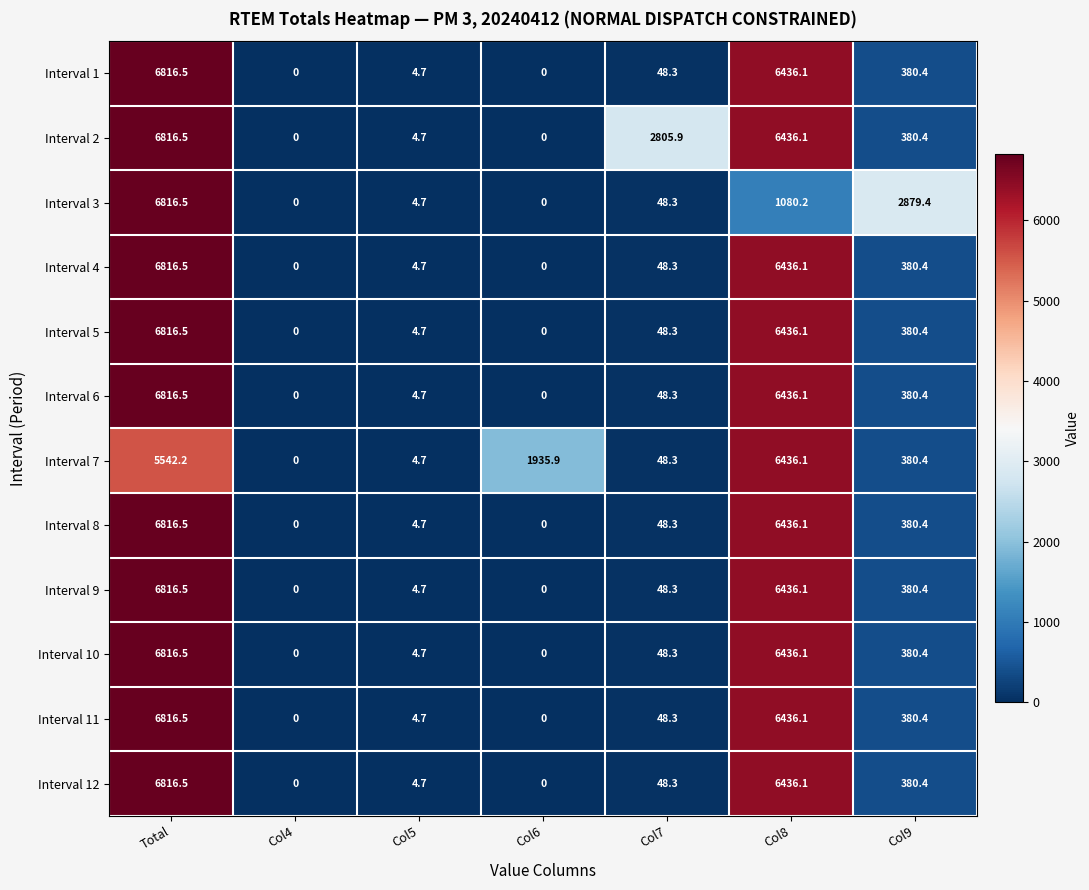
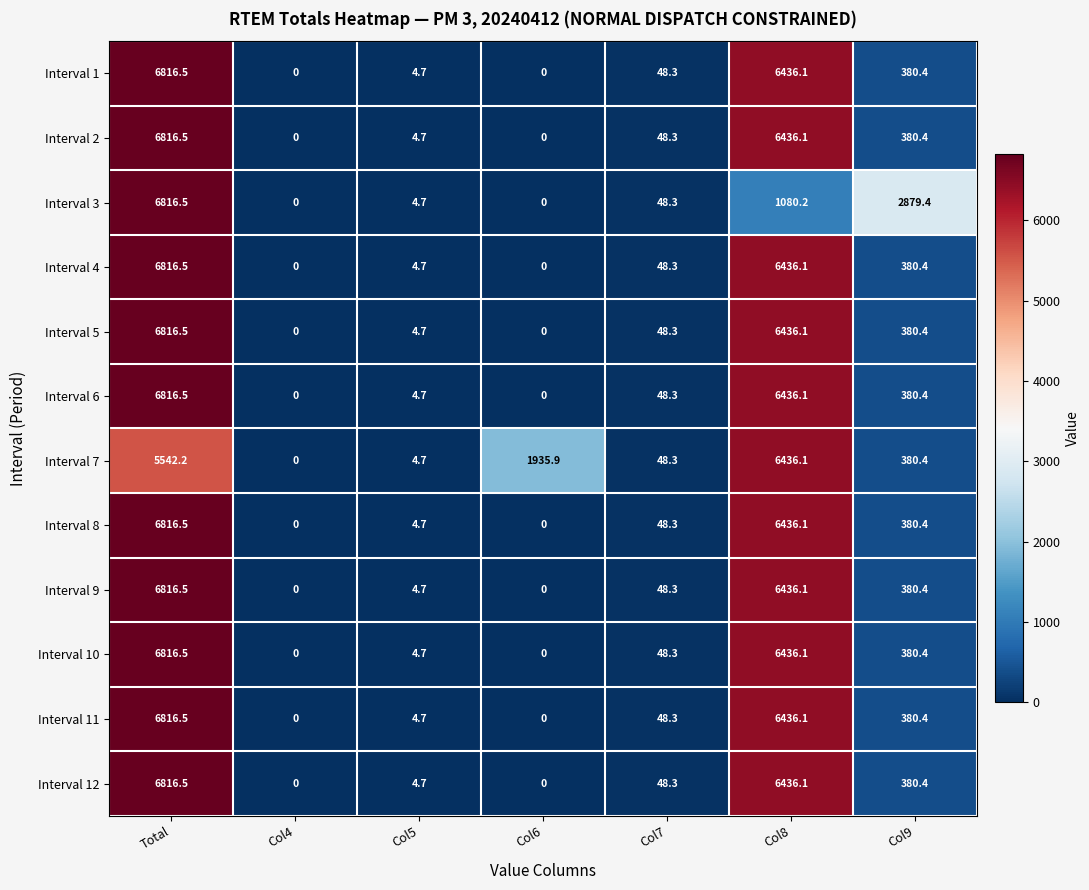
  {
    "Interval 1": {
      "Total": 6816.5,
      "Col4": 0,
      "Col5": 4.7,
      "Col6": 0,
      "Col7": 48.3,
      "Col8": 6436.1,
      "Col9": 380.4
    },
    "Interval 2": {
      "Total": 6816.5,
      "Col4": 0,
      "Col5": 4.7,
      "Col6": 0,
-     "Col7": 2805.9,
+     "Col7": 48.3,
      "Col8": 6436.1,
      "Col9": 380.4
    },
    "Interval 3": {
      "Total": 6816.5,
      "Col4": 0,
      "Col5": 4.7,
      "Col6": 0,
      "Col7": 48.3,
      "Col8": 1080.2,
      "Col9": 2879.4
    },
    "Interval 4": {
      "Total": 6816.5,
      "Col4": 0,
      "Col5": 4.7,
      "Col6": 0,
      "Col7": 48.3,
      "Col8": 6436.1,
      "Col9": 380.4
    },
    "Interval 5": {
      "Total": 6816.5,
      "Col4": 0,
      "Col5": 4.7,
      "Col6": 0,
      "Col7": 48.3,
      "Col8": 6436.1,
      "Col9": 380.4
    },
    "Interval 6": {
      "Total": 6816.5,
      "Col4": 0,
      "Col5": 4.7,
      "Col6": 0,
      "Col7": 48.3,
      "Col8": 6436.1,
      "Col9": 380.4
    },
    "Interval 7": {
      "Total": 5542.2,
      "Col4": 0,
      "Col5": 4.7,
      "Col6": 1935.9,
      "Col7": 48.3,
      "Col8": 6436.1,
      "Col9": 380.4
    },
    "Interval 8": {
      "Total": 6816.5,
      "Col4": 0,
      "Col5": 4.7,
      "Col6": 0,
      "Col7": 48.3,
      "Col8": 6436.1,
      "Col9": 380.4
    },
    "Interval 9": {
      "Total": 6816.5,
      "Col4": 0,
      "Col5": 4.7,
      "Col6": 0,
      "Col7": 48.3,
      "Col8": 6436.1,
      "Col9": 380.4
    },
    "Interval 10": {
      "Total": 6816.5,
      "Col4": 0,
      "Col5": 4.7,
      "Col6": 0,
      "Col7": 48.3,
      "Col8": 6436.1,
      "Col9": 380.4
    },
    "Interval 11": {
      "Total": 6816.5,
      "Col4": 0,
      "Col5": 4.7,
      "Col6": 0,
      "Col7": 48.3,
      "Col8": 6436.1,
      "Col9": 380.4
    },
    "Interval 12": {
      "Total": 6816.5,
      "Col4": 0,
      "Col5": 4.7,
      "Col6": 0,
      "Col7": 48.3,
      "Col8": 6436.1,
      "Col9": 380.4
    }
  }
